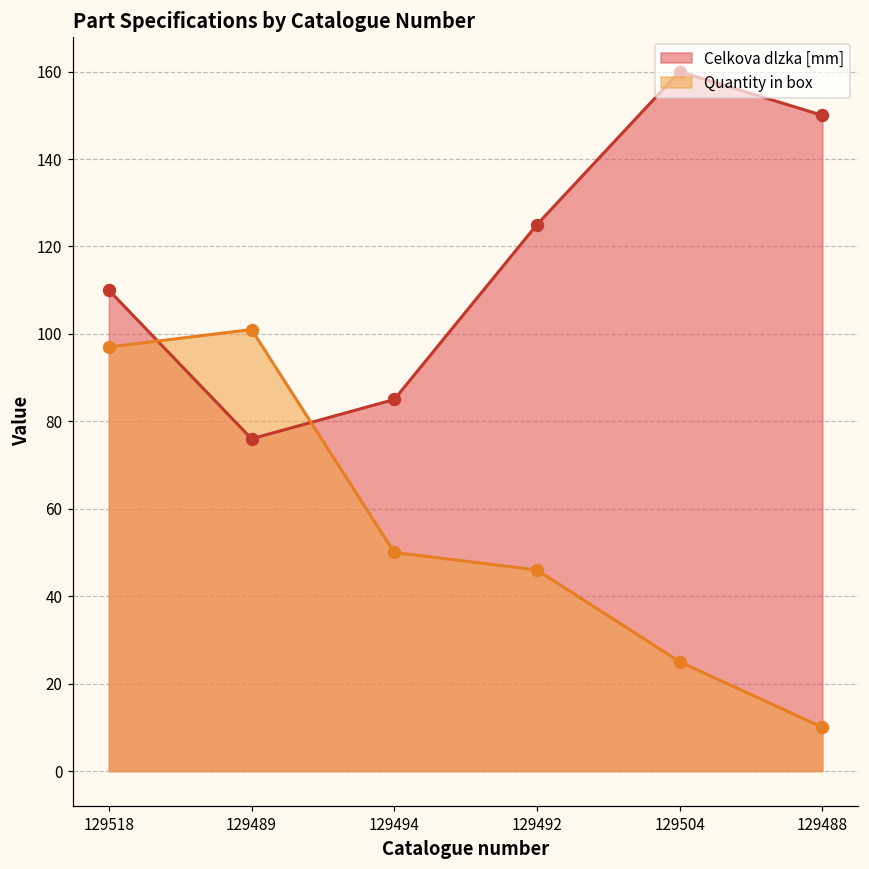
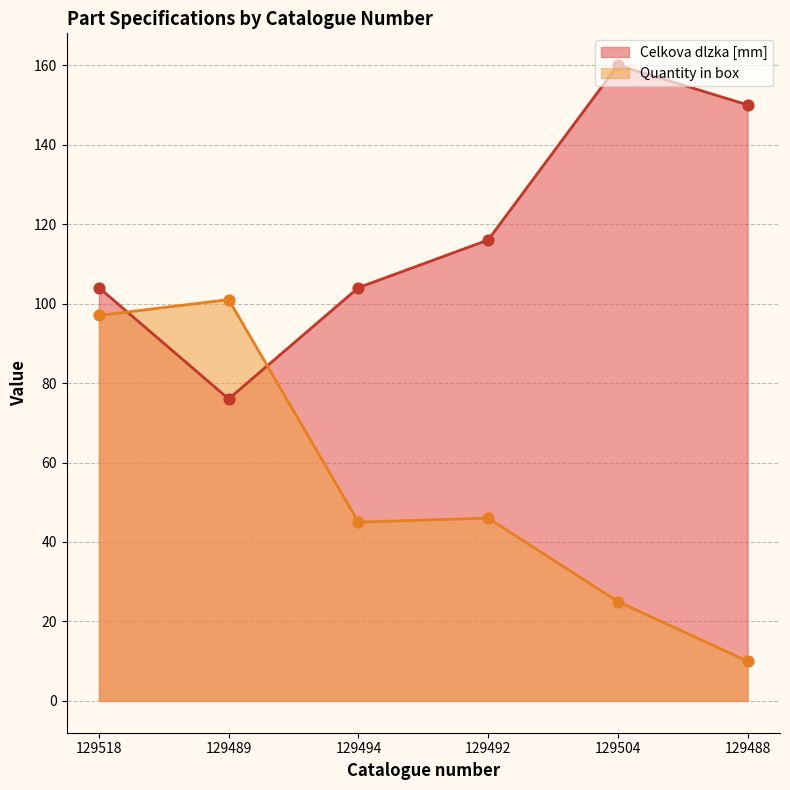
  {
    "Celkova dlzka [mm]": {
-     "129518": 110,
+     "129518": 104,
      "129489": 76,
-     "129494": 85,
-     "129492": 125,
+     "129494": 104,
+     "129492": 116,
      "129488": 150
    },
    "Quantity in box": {
      "129518": 97,
      "129489": 101,
-     "129494": 50,
+     "129494": 45,
      "129492": 46,
      "129504": 25,
      "129488": 10
    }
  }
